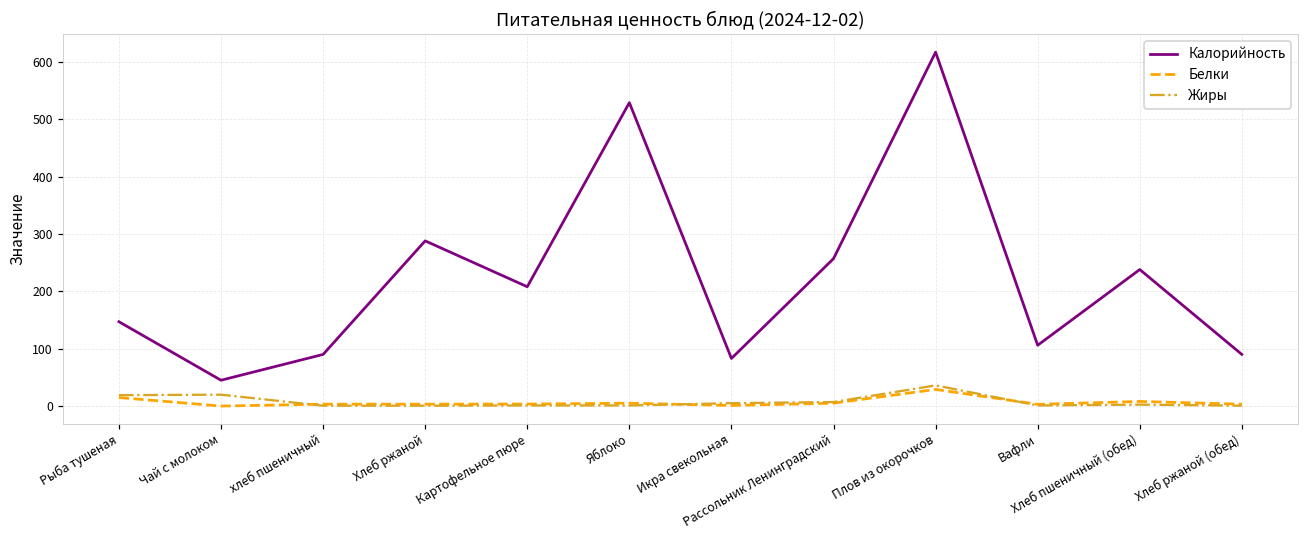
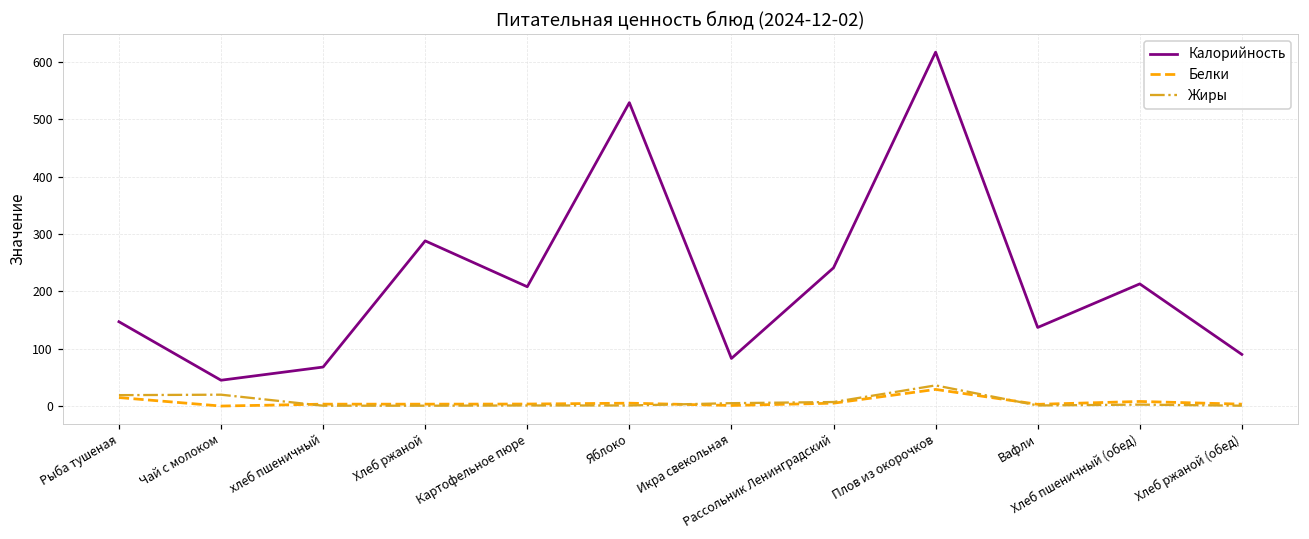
  {
    "Калорийность": {
      "Рыба тушеная": 150,
      "Чай с молоком": 50,
-     "хлеб пшеничный": 90,
+     "хлеб пшеничный": 70,
      "Хлеб ржаной": 290,
      "Картофельное пюре": 210,
      "Яблоко": 530,
      "Икра свекольная": 80,
-     "Рассольник Ленинградский": 260,
+     "Рассольник Ленинградский": 240,
      "Плов из окорочков": 620,
-     "Вафли": 110,
-     "Хлеб пшеничный (обед)": 240,
+     "Вафли": 140,
+     "Хлеб пшеничный (обед)": 210,
      "Хлеб ржаной (обед)": 90
    }
  }
